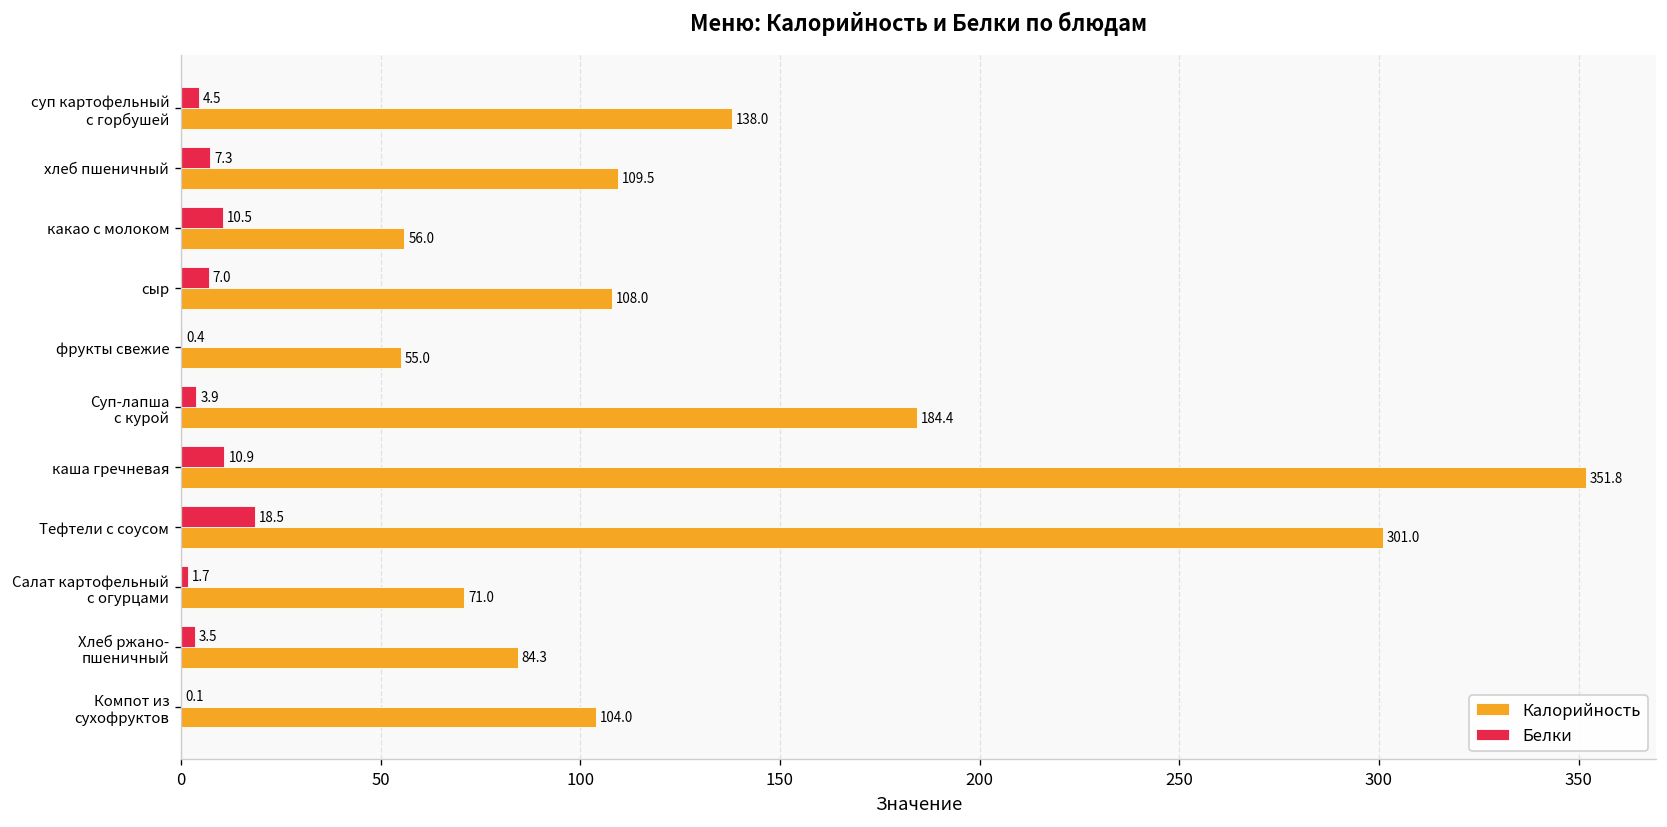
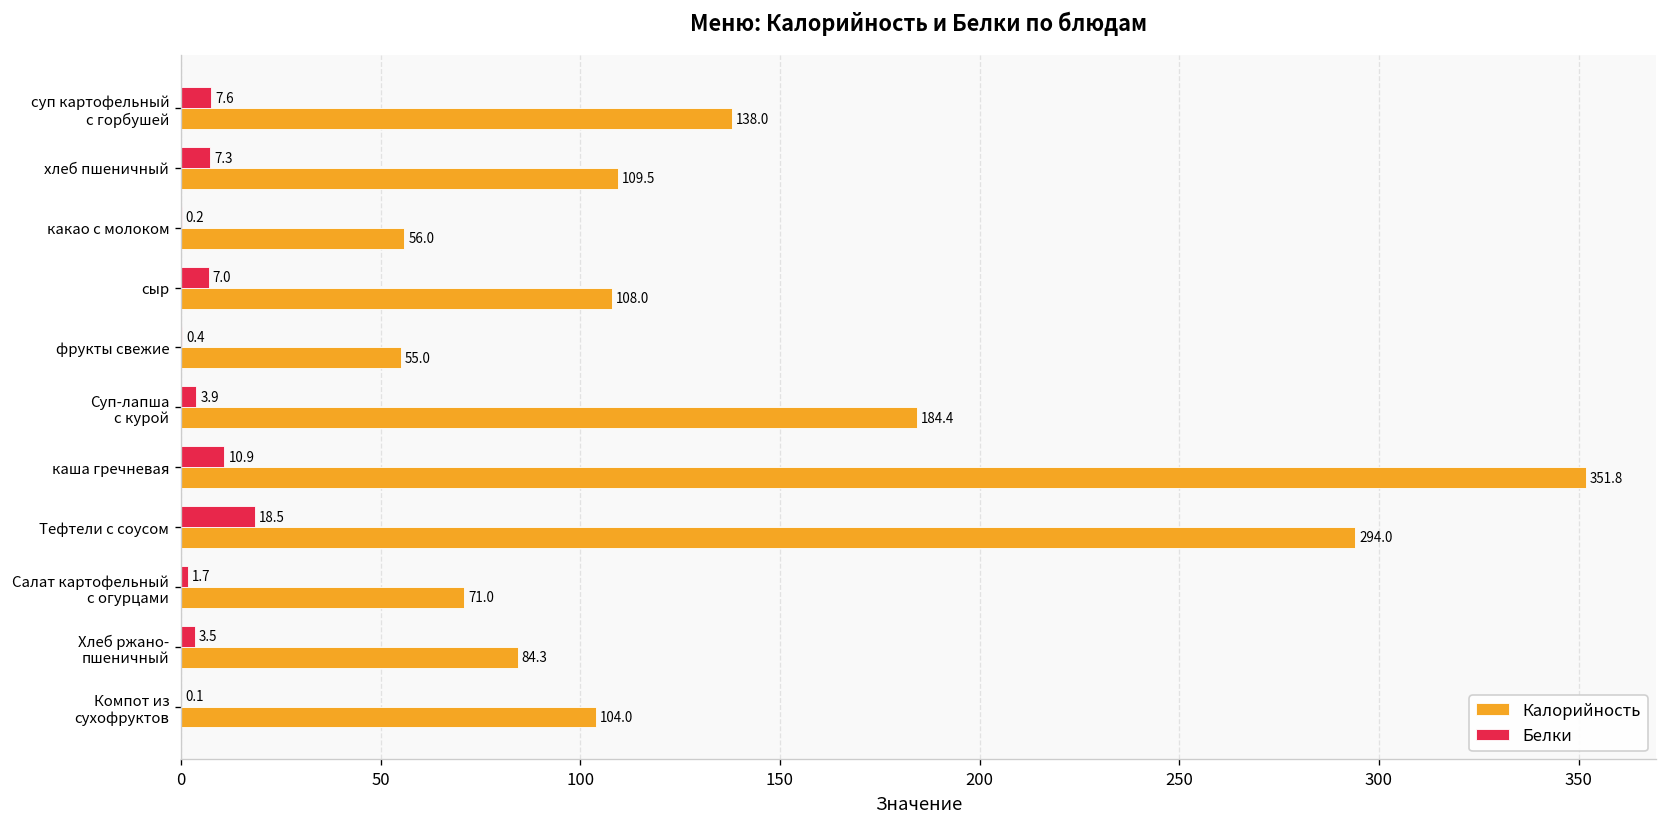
  {
    "Калорийность": {
      "суп картофельный с горбушей": 138.0,
      "хлеб пшеничный": 109.5,
      "какао с молоком": 56.0,
      "сыр": 108.0,
      "фрукты свежие": 55.0,
      "Суп-лапша с курой": 184.4,
      "каша гречневая": 351.8,
-     "Тефтели с соусом": 301.0,
+     "Тефтели с соусом": 294.0,
      "Салат картофельный с огурцами": 71.0,
      "Хлеб ржано- пшеничный": 84.3,
      "Компот из сухофруктов": 104.0
    },
    "Белки": {
-     "суп картофельный с горбушей": 4.5,
+     "суп картофельный с горбушей": 7.6,
      "хлеб пшеничный": 7.3,
-     "какао с молоком": 10.5,
+     "какао с молоком": 0.2,
      "сыр": 7.0,
      "фрукты свежие": 0.4,
      "Суп-лапша с курой": 3.9,
      "каша гречневая": 10.9,
      "Тефтели с соусом": 18.5,
      "Салат картофельный с огурцами": 1.7,
      "Хлеб ржано- пшеничный": 3.5,
      "Компот из сухофруктов": 0.1
    }
  }
